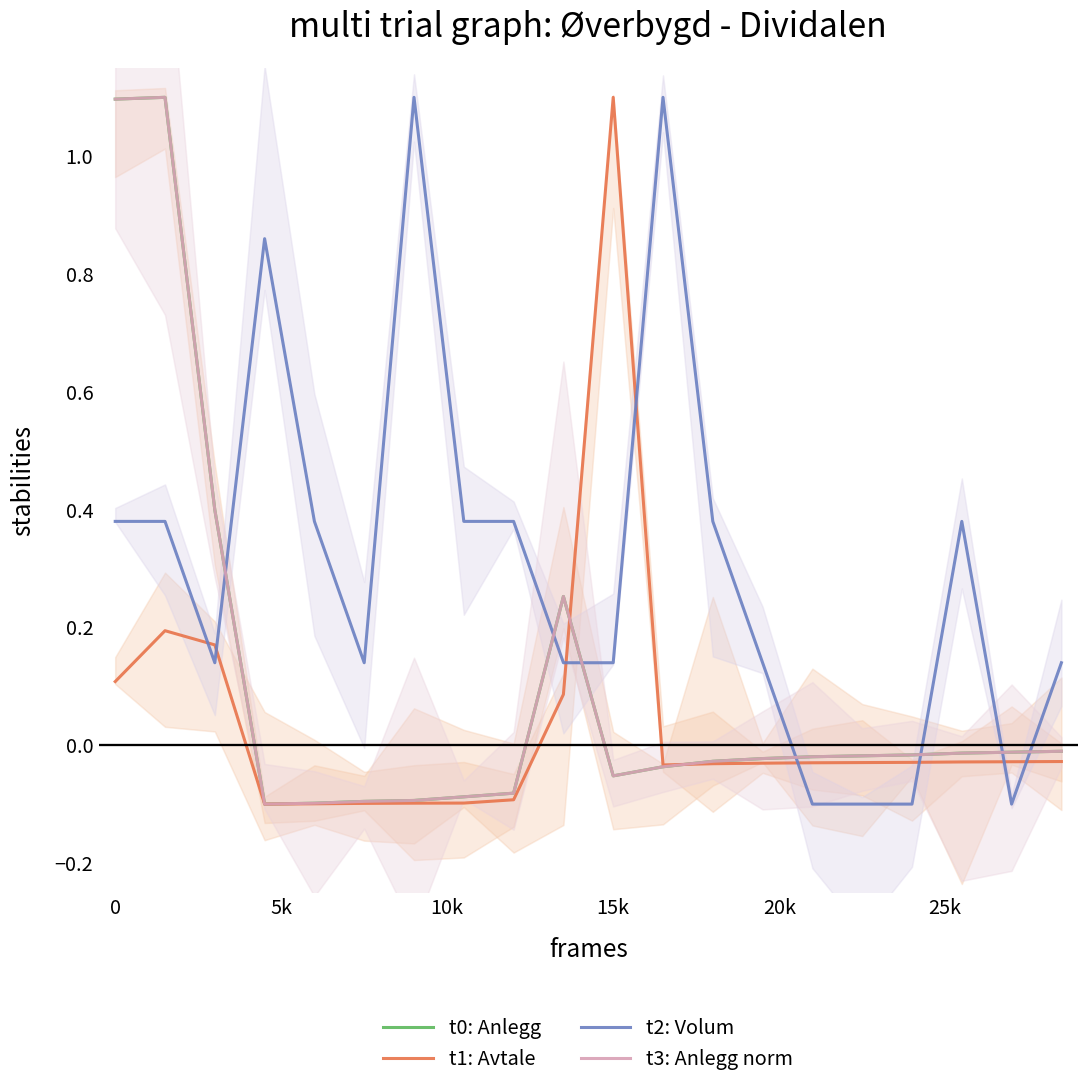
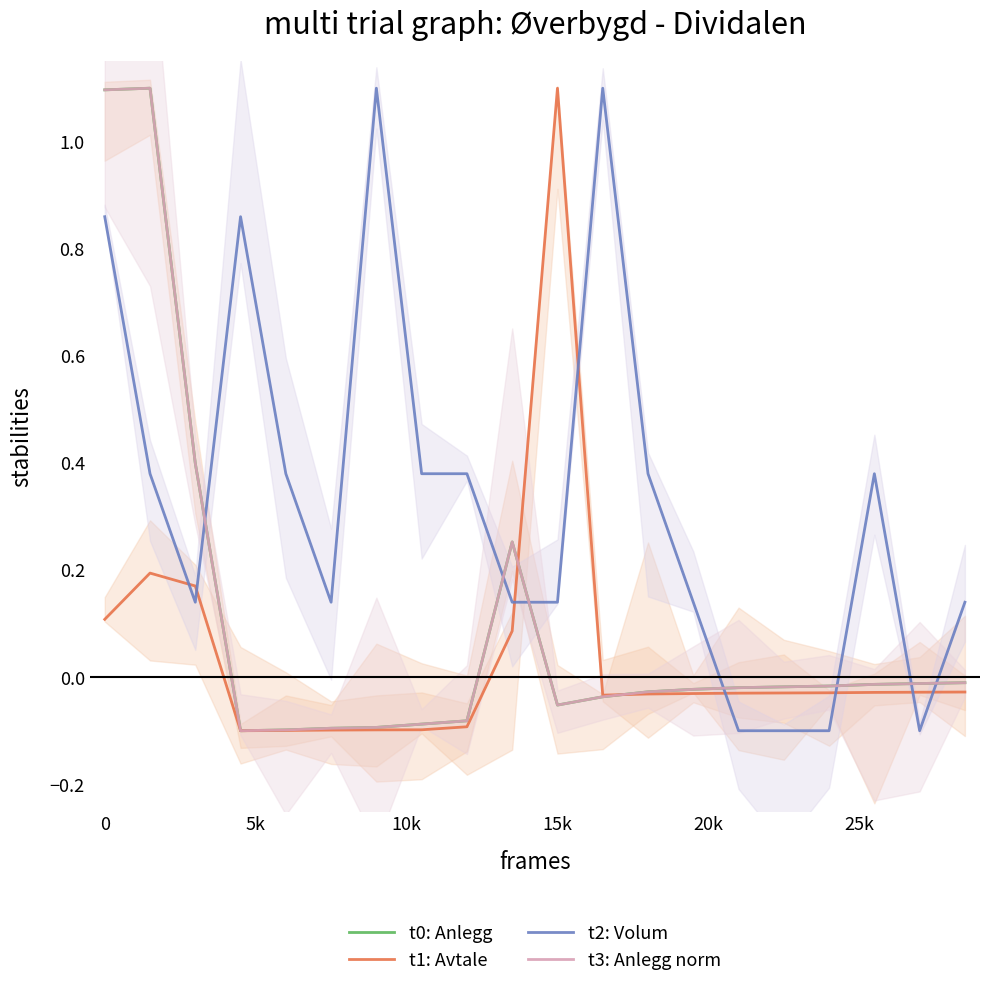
  {
    "t1: Avtale": {
      "0": 0.11
    },
    "t2: Volum": {
-     "0": 0.38,
+     "0": 0.86,
      "15k": 0.14
    }
  }
